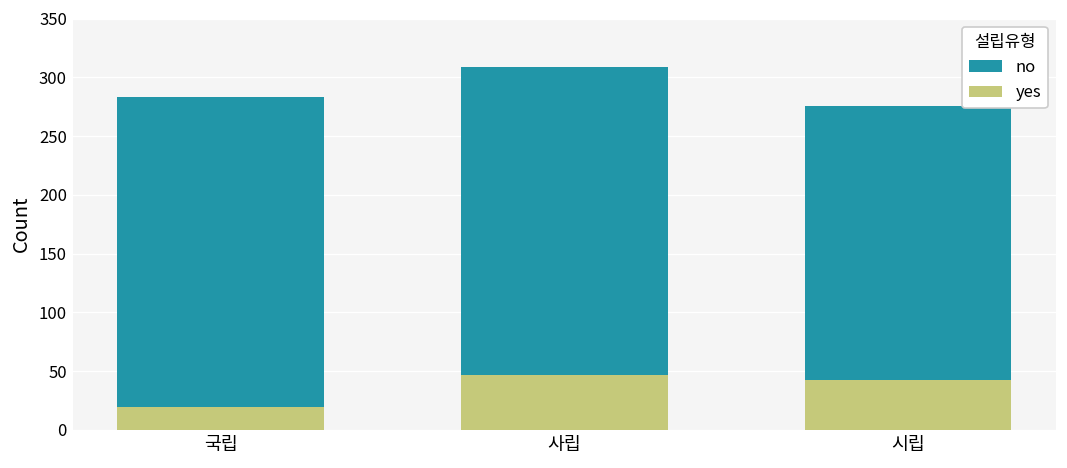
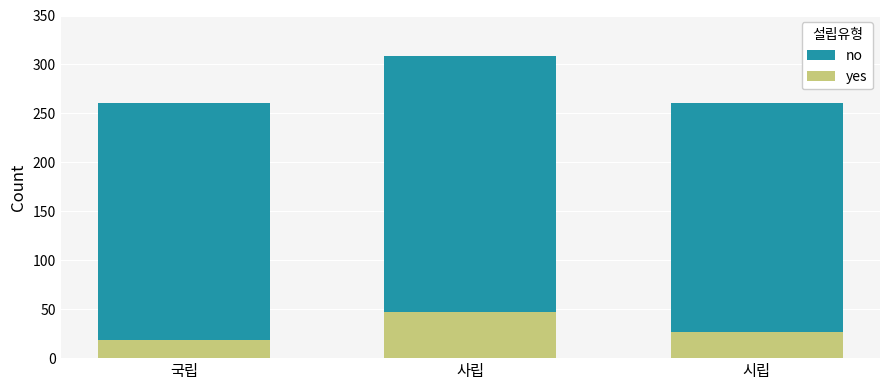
  {
    "yes": {
      "국립": 20,
      "사립": 50,
-     "시립": 40
+     "시립": 30
    },
    "no": {
-     "국립": 260,
+     "국립": 240,
      "사립": 260,
      "시립": 230
    }
  }
